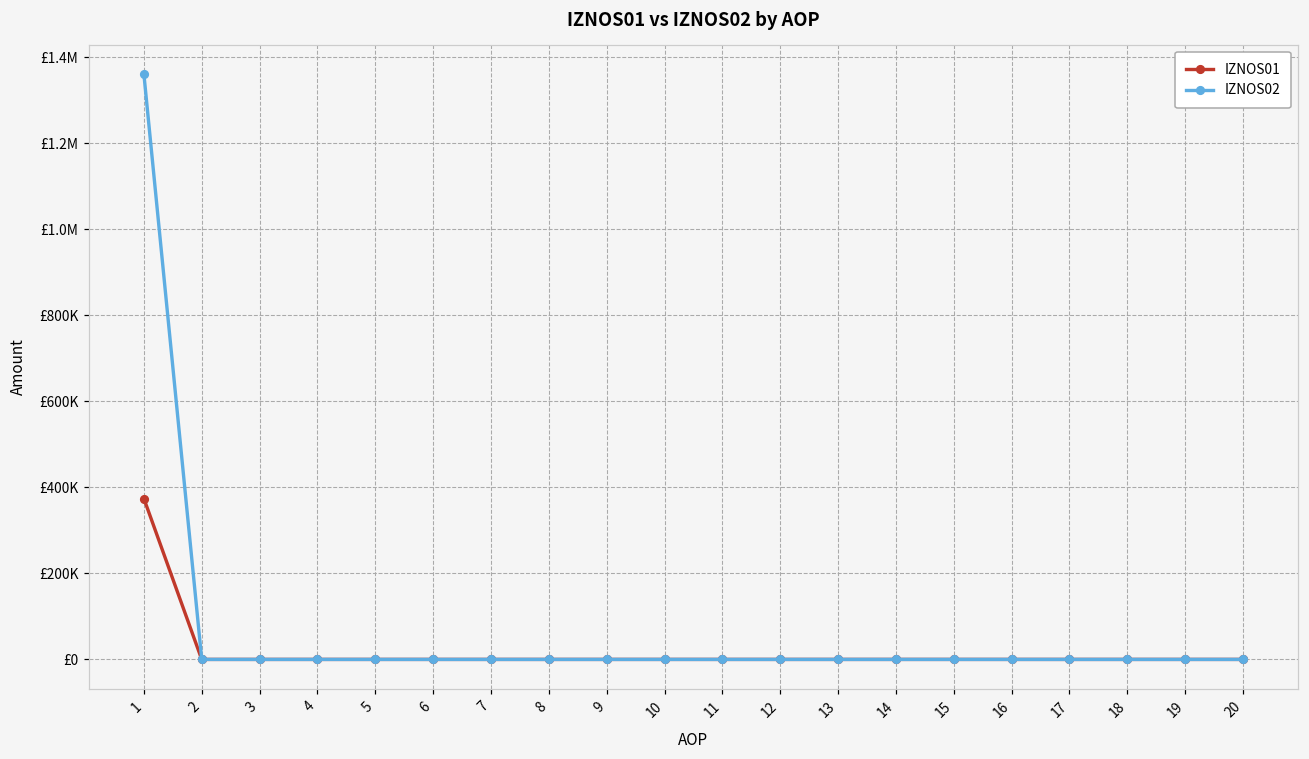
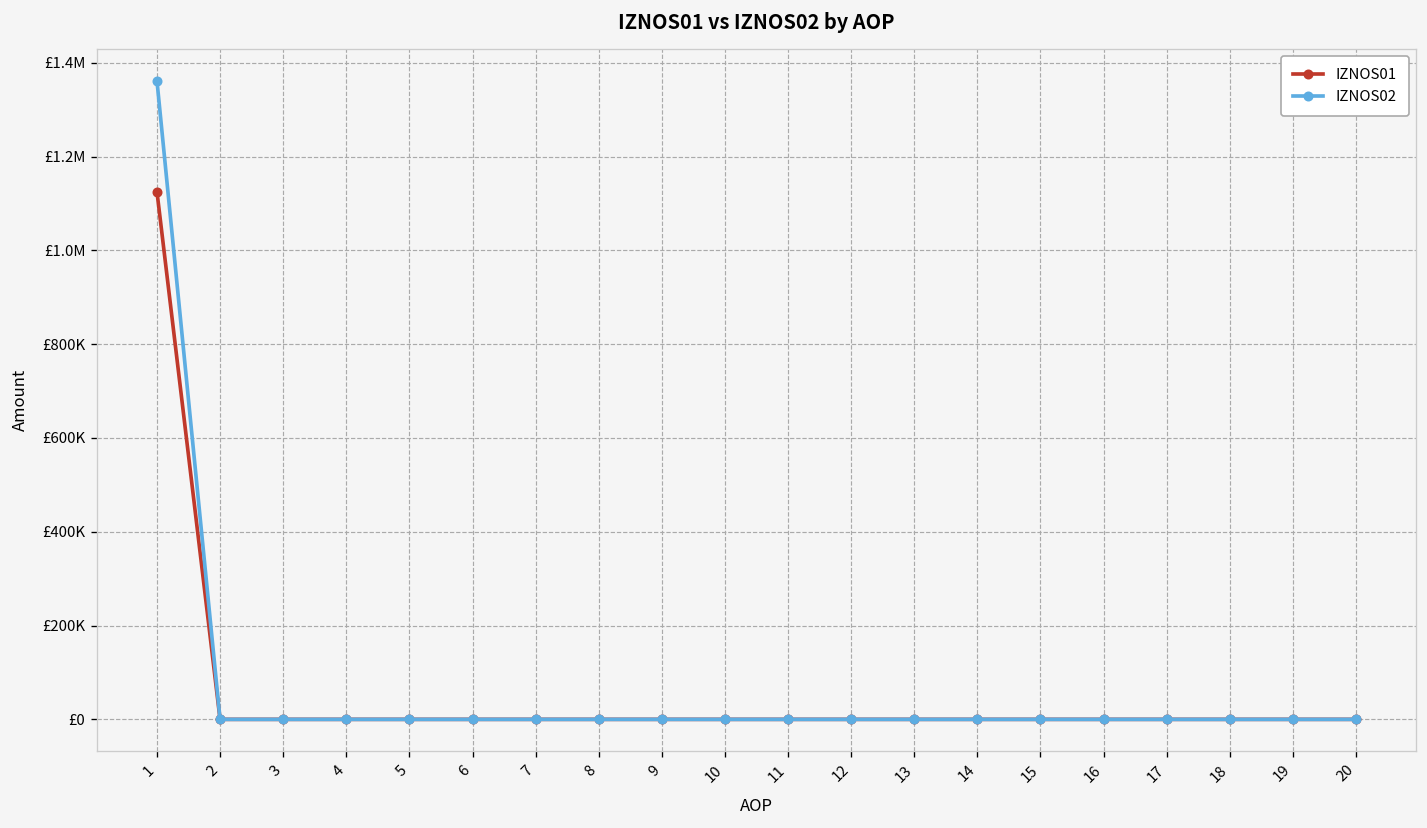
  {
    "IZNOS01": {
-     "1": "£370000"
+     "1": "£1120000"
    },
    "IZNOS02": {
      "1": "£1360000"
    }
  }
